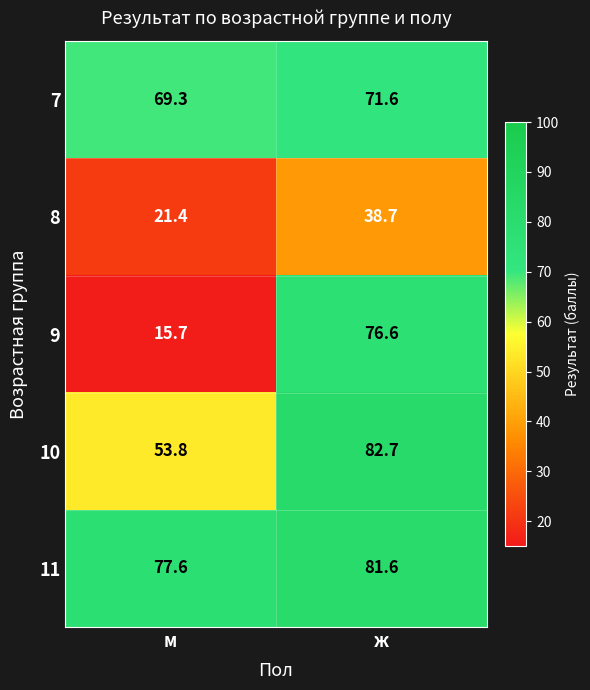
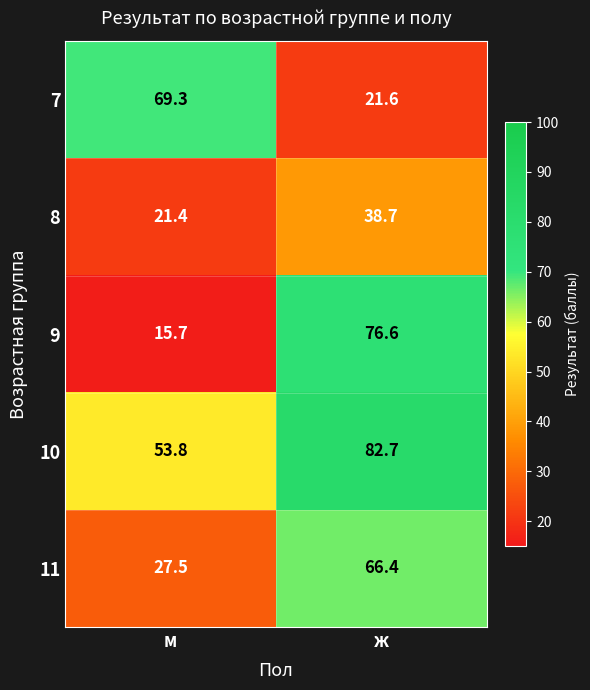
  {
    "7": {
      "м": 69.3,
-     "ж": 71.6
+     "ж": 21.6
    },
    "8": {
      "м": 21.4,
      "ж": 38.7
    },
    "9": {
      "м": 15.7,
      "ж": 76.6
    },
    "10": {
      "м": 53.8,
      "ж": 82.7
    },
    "11": {
-     "м": 77.6,
-     "ж": 81.6
+     "м": 27.5,
+     "ж": 66.4
    }
  }
